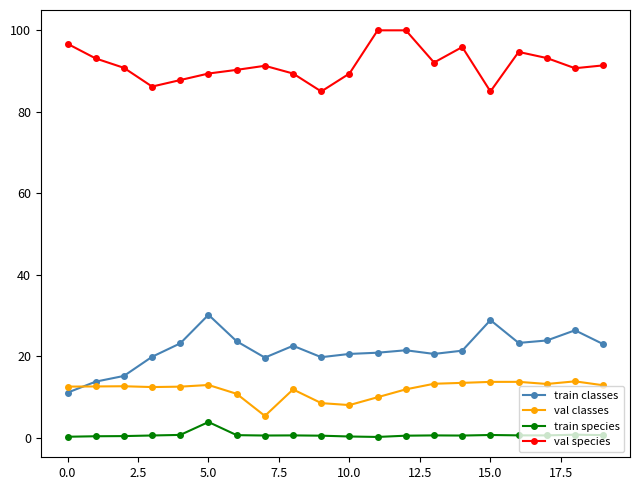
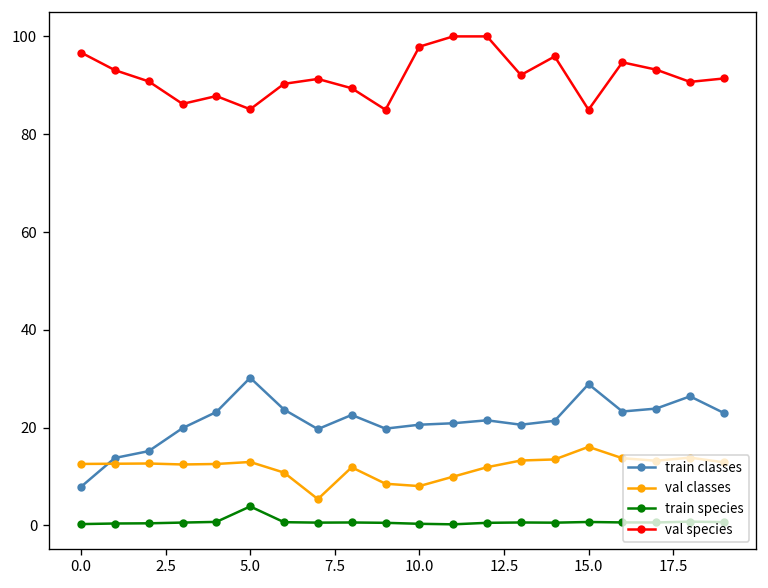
  {
    "train classes": {
-     "0.0": 11,
+     "0.0": 8,
      "5.0": 30,
      "10.0": 21,
      "15.0": 29
    },
    "val classes": {
      "0.0": 13,
      "5.0": 13,
      "10.0": 8,
-     "15.0": 14
+     "15.0": 16
    },
    "train species": {
      "0.0": 0,
      "5.0": 4,
      "10.0": 0,
      "15.0": 1
    },
    "val species": {
      "0.0": 97,
-     "5.0": 89,
-     "10.0": 89,
+     "5.0": 85,
+     "10.0": 98,
      "15.0": 85
    }
  }
